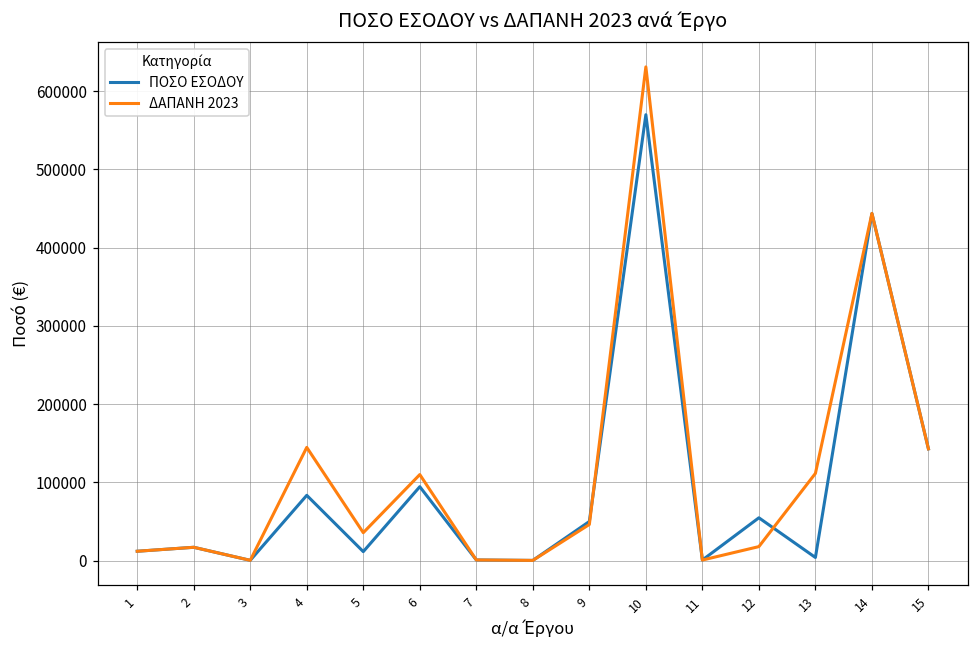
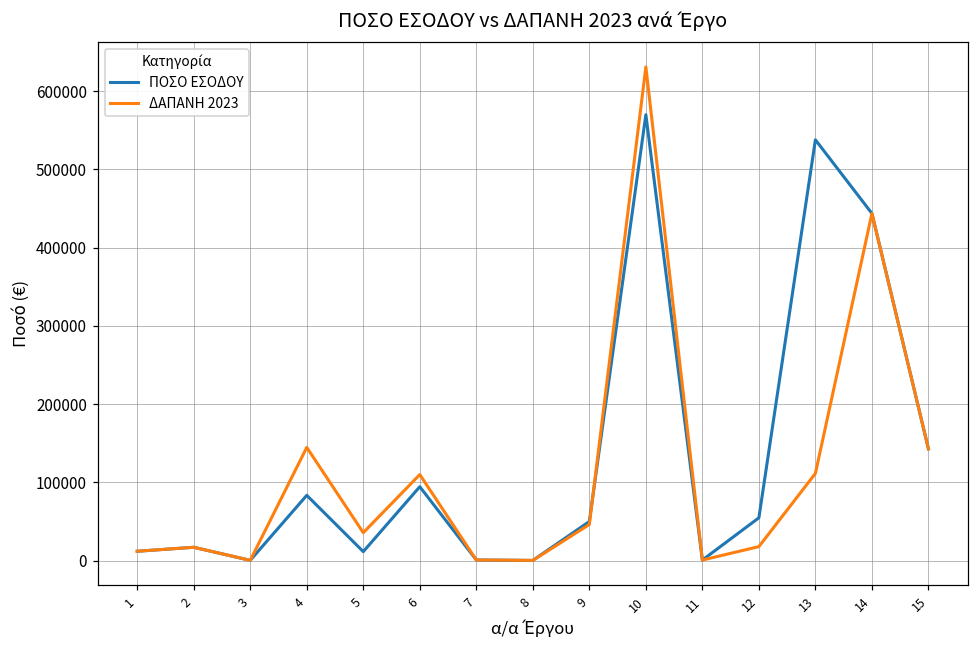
  {
    "ΠΟΣΟ ΕΣΟΔΟΥ": {
      "4": 80000,
      "5": 10000,
      "6": 90000,
      "9": 50000,
      "10": 570000,
      "12": 50000,
-     "13": 0
+     "13": 540000
    },
    "ΔΑΠΑΝΗ 2023": {
      "4": 140000,
      "5": 40000,
      "6": 110000,
      "9": 50000,
      "10": 630000,
      "12": 20000,
      "13": 110000
    }
  }
